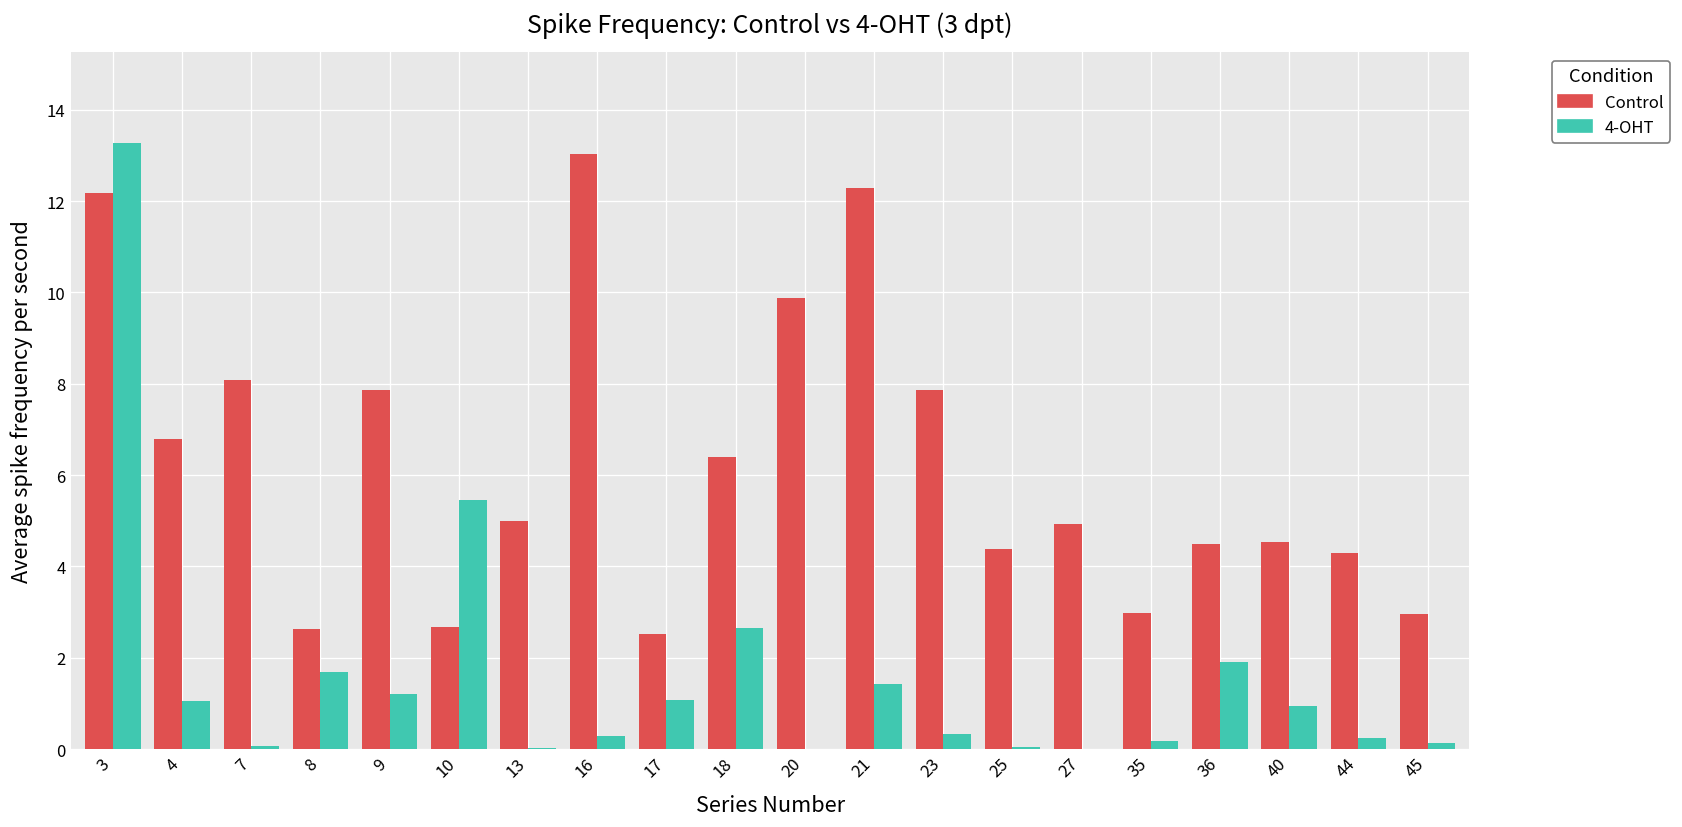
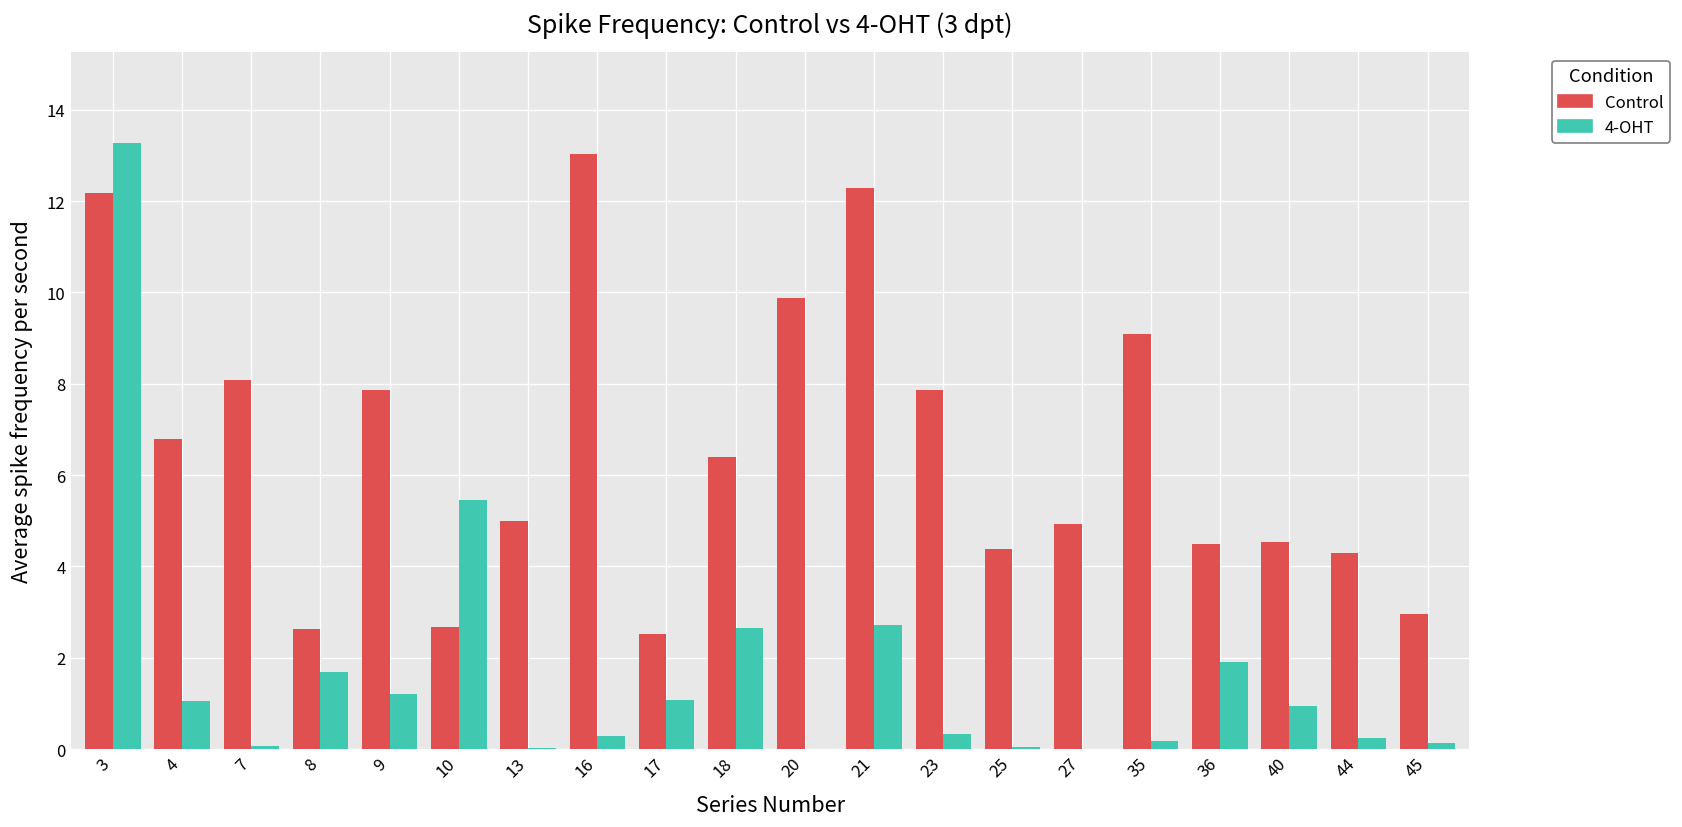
  {
    "Control": {
      "3": 12.2,
      "4": 6.8,
      "7": 8.1,
      "8": 2.6,
      "9": 7.9,
      "10": 2.7,
      "13": 5.0,
      "16": 13.0,
      "17": 2.5,
      "18": 6.4,
      "20": 9.9,
      "21": 12.3,
      "23": 7.9,
      "25": 4.4,
      "27": 4.9,
-     "35": 3.0,
+     "35": 9.1,
      "36": 4.5,
      "40": 4.5,
      "44": 4.3,
      "45": 3.0
    },
    "4-OHT": {
      "3": 13.3,
      "4": 1.1,
      "7": 0.1,
      "8": 1.7,
      "9": 1.2,
      "10": 5.5,
      "16": 0.3,
      "17": 1.1,
      "18": 2.7,
      "20": 0.0,
-     "21": 1.4,
+     "21": 2.7,
      "23": 0.3,
      "27": 0.0,
      "35": 0.2,
      "36": 1.9,
      "40": 1.0,
      "44": 0.2,
      "45": 0.1
    }
  }
